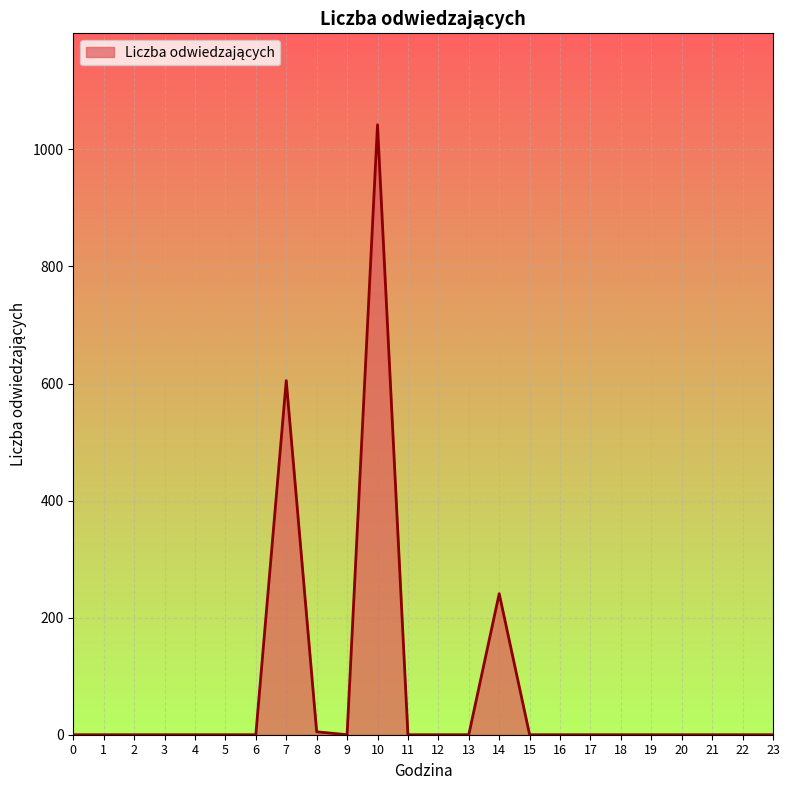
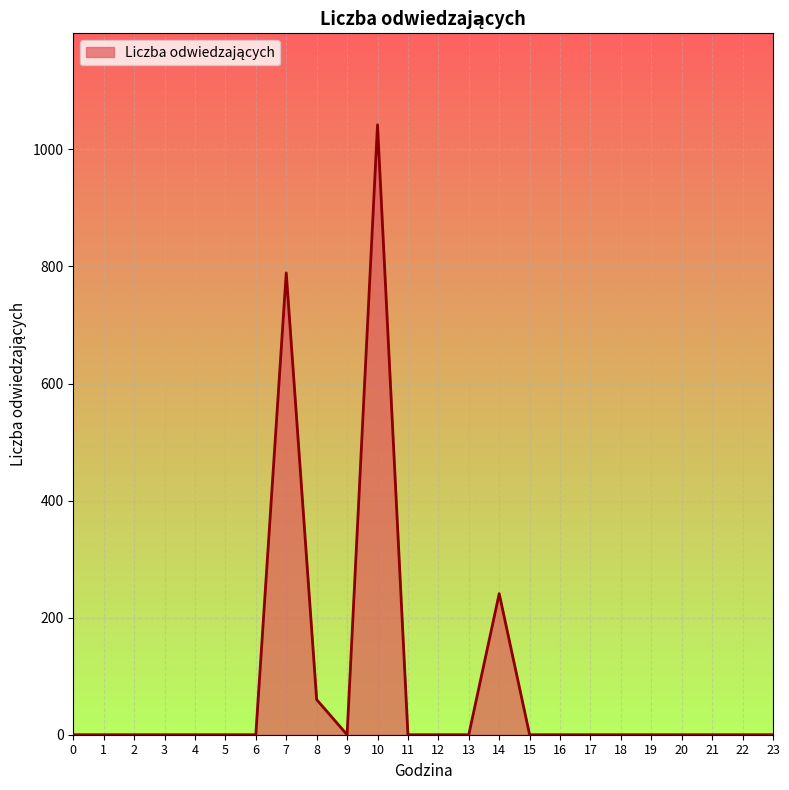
  {
    "0": 0,
    "1": 0,
    "2": 0,
    "3": 0,
    "4": 0,
    "5": 0,
    "6": 0,
-   "7": 610,
-   "8": 10,
+   "7": 790,
+   "8": 60,
    "9": 0,
    "10": 1040,
    "11": 0,
    "12": 0,
    "13": 0,
    "14": 240,
    "15": 0,
    "16": 0,
    "17": 0,
    "18": 0,
    "19": 0,
    "20": 0,
    "21": 0,
    "22": 0,
    "23": 0
  }
